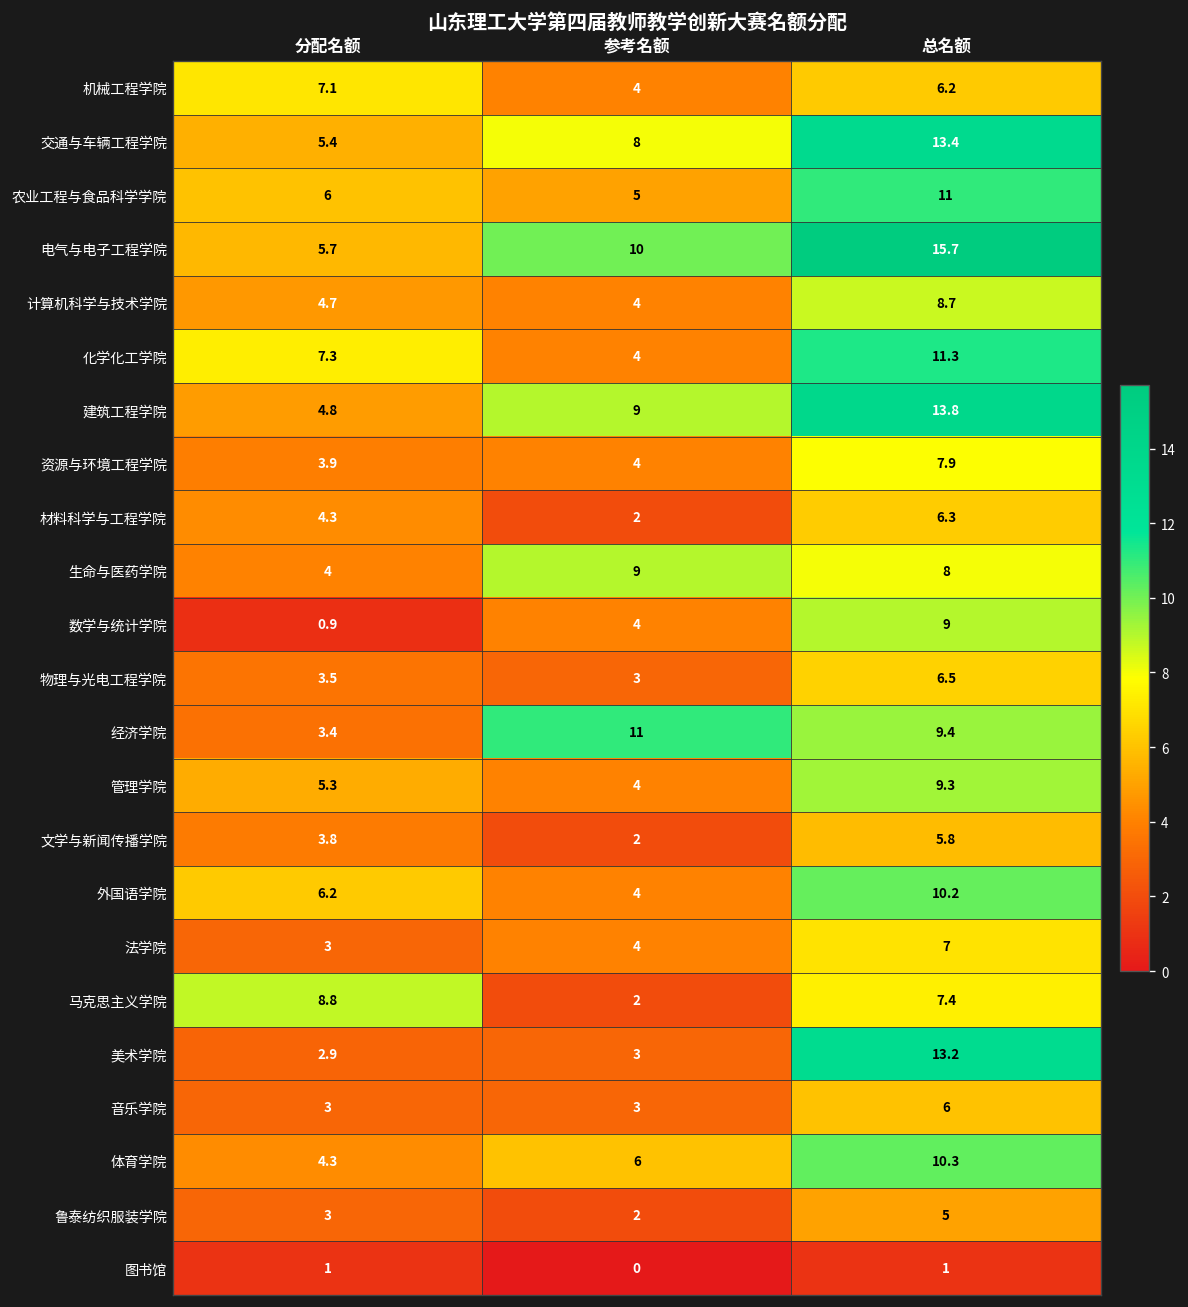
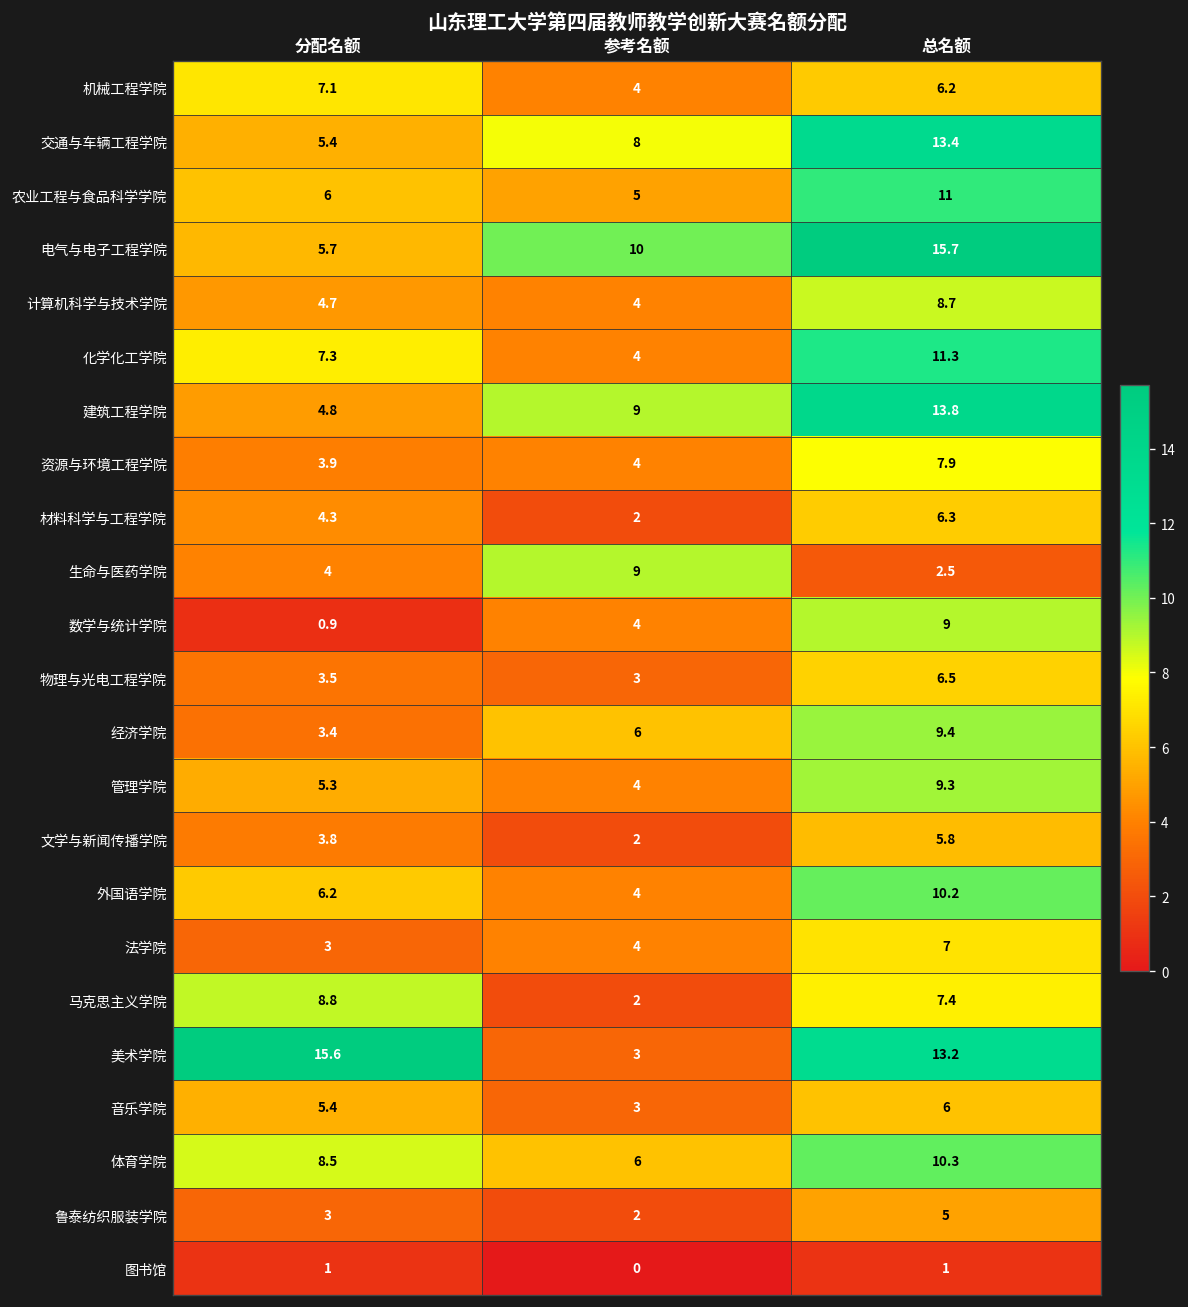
  {
    "机械工程学院": {
      "分配名额": 7.1,
      "参考名额": 4,
      "总名额": 6.2
    },
    "交通与车辆工程学院": {
      "分配名额": 5.4,
      "参考名额": 8,
      "总名额": 13.4
    },
    "农业工程与食品科学学院": {
      "分配名额": 6,
      "参考名额": 5,
      "总名额": 11
    },
    "电气与电子工程学院": {
      "分配名额": 5.7,
      "参考名额": 10,
      "总名额": 15.7
    },
    "计算机科学与技术学院": {
      "分配名额": 4.7,
      "参考名额": 4,
      "总名额": 8.7
    },
    "化学化工学院": {
      "分配名额": 7.3,
      "参考名额": 4,
      "总名额": 11.3
    },
    "建筑工程学院": {
      "分配名额": 4.8,
      "参考名额": 9,
      "总名额": 13.8
    },
    "资源与环境工程学院": {
      "分配名额": 3.9,
      "参考名额": 4,
      "总名额": 7.9
    },
    "材料科学与工程学院": {
      "分配名额": 4.3,
      "参考名额": 2,
      "总名额": 6.3
    },
    "生命与医药学院": {
      "分配名额": 4,
      "参考名额": 9,
-     "总名额": 8
+     "总名额": 2.5
    },
    "数学与统计学院": {
      "分配名额": 0.9,
      "参考名额": 4,
      "总名额": 9
    },
    "物理与光电工程学院": {
      "分配名额": 3.5,
      "参考名额": 3,
      "总名额": 6.5
    },
    "经济学院": {
      "分配名额": 3.4,
-     "参考名额": 11,
+     "参考名额": 6,
      "总名额": 9.4
    },
    "管理学院": {
      "分配名额": 5.3,
      "参考名额": 4,
      "总名额": 9.3
    },
    "文学与新闻传播学院": {
      "分配名额": 3.8,
      "参考名额": 2,
      "总名额": 5.8
    },
    "外国语学院": {
      "分配名额": 6.2,
      "参考名额": 4,
      "总名额": 10.2
    },
    "法学院": {
      "分配名额": 3,
      "参考名额": 4,
      "总名额": 7
    },
    "马克思主义学院": {
      "分配名额": 8.8,
      "参考名额": 2,
      "总名额": 7.4
    },
    "美术学院": {
-     "分配名额": 2.9,
+     "分配名额": 15.6,
      "参考名额": 3,
      "总名额": 13.2
    },
    "音乐学院": {
-     "分配名额": 3,
+     "分配名额": 5.4,
      "参考名额": 3,
      "总名额": 6
    },
    "体育学院": {
-     "分配名额": 4.3,
+     "分配名额": 8.5,
      "参考名额": 6,
      "总名额": 10.3
    },
    "鲁泰纺织服装学院": {
      "分配名额": 3,
      "参考名额": 2,
      "总名额": 5
    },
    "图书馆": {
      "分配名额": 1,
      "参考名额": 0,
      "总名额": 1
    }
  }
